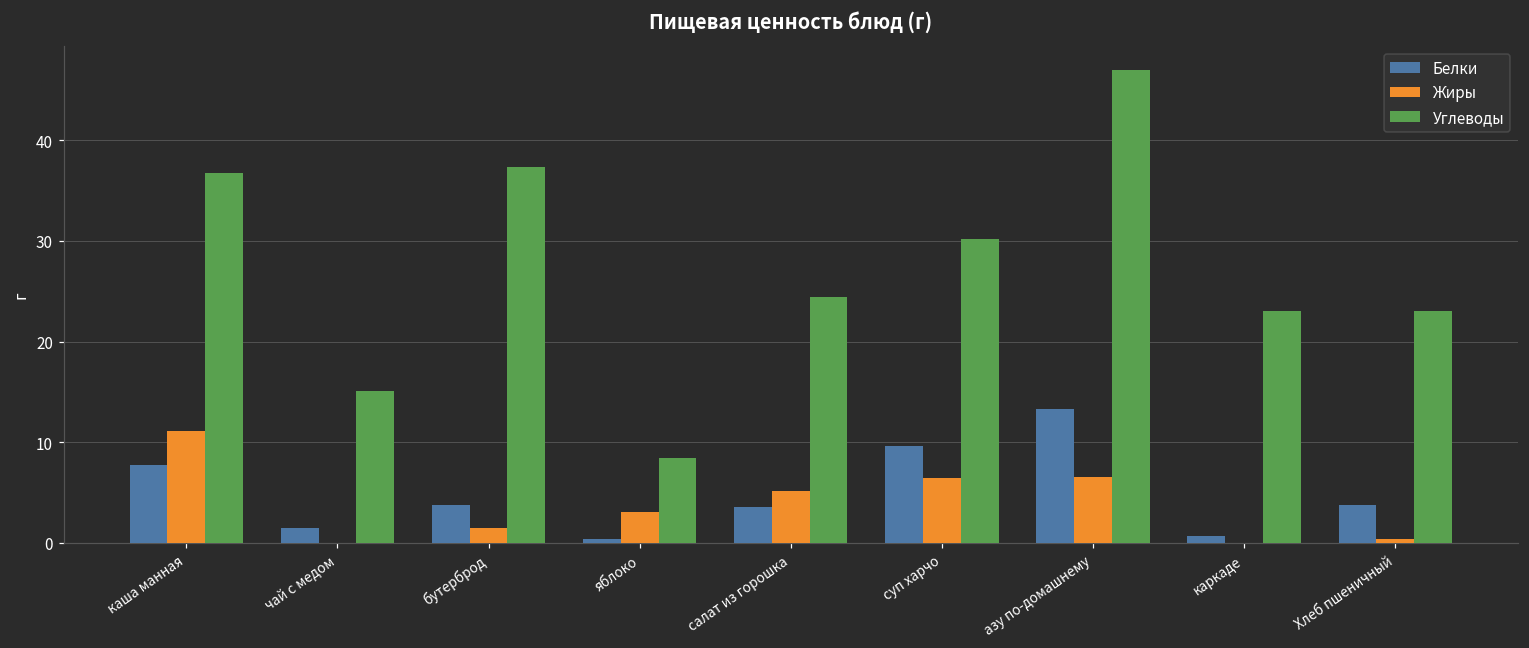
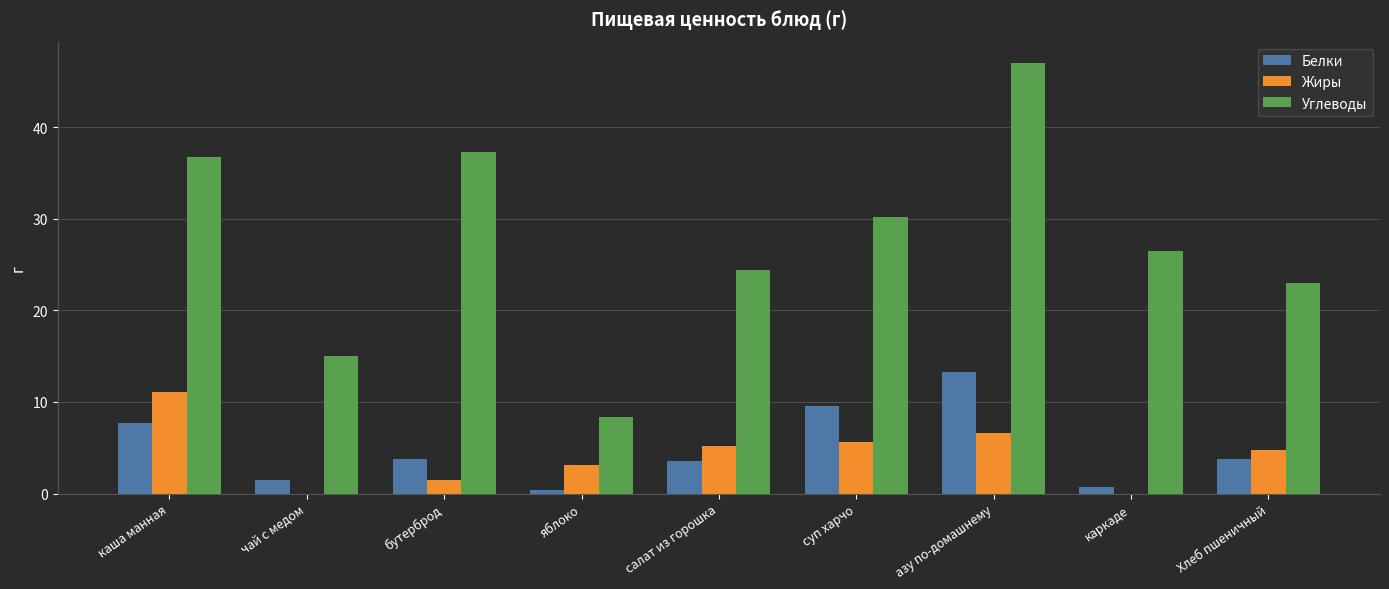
  {
    "Белки": {
      "каша манная": 8,
      "чай с медом": 2,
      "бутерброд": 4,
      "яблоко": 0,
      "салат из горошка": 4,
      "суп харчо": 10,
      "азу по-домашнему": 13,
      "каркаде": 1,
      "Хлеб пшеничный": 4
    },
    "Жиры": {
      "каша манная": 11,
      "чай с медом": 0,
      "бутерброд": 1,
      "яблоко": 3,
      "салат из горошка": 5,
-     "суп харчо": 7,
+     "суп харчо": 6,
      "азу по-домашнему": 7,
      "каркаде": 0,
-     "Хлеб пшеничный": 0
+     "Хлеб пшеничный": 5
    },
    "Углеводы": {
      "каша манная": 37,
      "чай с медом": 15,
      "бутерброд": 37,
      "яблоко": 8,
      "салат из горошка": 24,
      "суп харчо": 30,
      "азу по-домашнему": 47,
-     "каркаде": 23,
+     "каркаде": 26,
      "Хлеб пшеничный": 23
    }
  }
